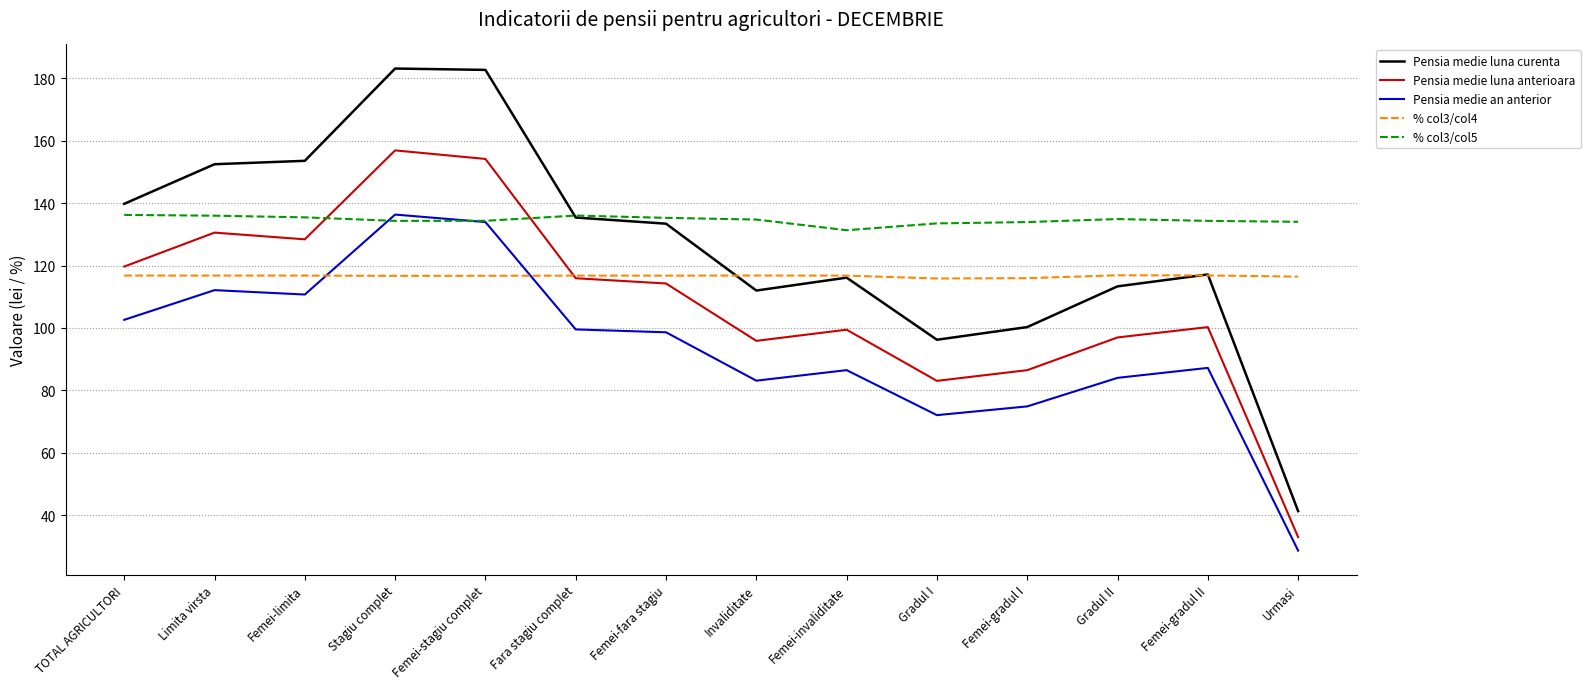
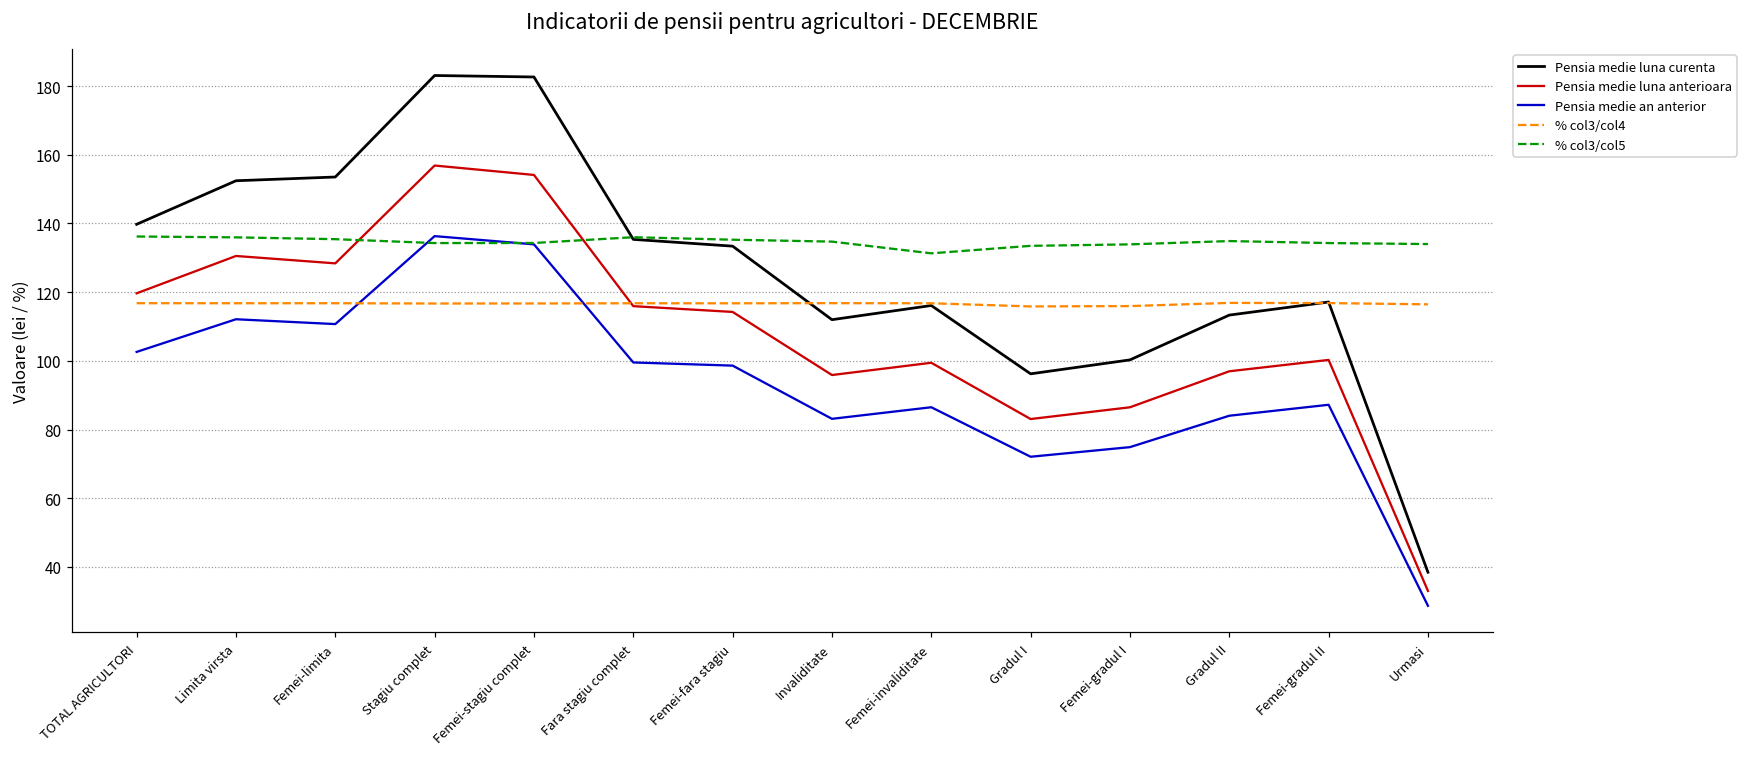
  {
    "Pensia medie luna curenta": {
      "TOTAL AGRICULTORI": 140,
      "Limita virsta": 152,
      "Femei-limita": 154,
      "Stagiu complet": 183,
      "Femei-stagiu complet": 183,
      "Femei-fara stagiu": 133,
      "Invaliditate": 112,
      "Gradul I": 96,
      "Femei-gradul I": 100,
      "Gradul II": 113,
-     "Urmasi": 41
+     "Urmasi": 38
    },
    "Pensia medie luna anterioara": {
      "TOTAL AGRICULTORI": 120,
      "Limita virsta": 131,
      "Femei-limita": 128,
      "Stagiu complet": 157,
      "Femei-stagiu complet": 154,
      "Fara stagiu complet": 116,
      "Femei-fara stagiu": 114,
      "Invaliditate": 96,
      "Femei-invaliditate": 99,
      "Gradul I": 83,
      "Femei-gradul I": 86,
      "Gradul II": 97,
      "Femei-gradul II": 100,
      "Urmasi": 33
    },
    "Pensia medie an anterior": {
      "TOTAL AGRICULTORI": 103,
      "Limita virsta": 112,
      "Femei-limita": 111,
      "Stagiu complet": 136,
      "Fara stagiu complet": 100,
      "Femei-fara stagiu": 99,
      "Invaliditate": 83,
      "Femei-invaliditate": 87,
      "Gradul I": 72,
      "Femei-gradul I": 75,
      "Gradul II": 84,
      "Femei-gradul II": 87,
      "Urmasi": 29
    },
    "% col3/col4": {
      "TOTAL AGRICULTORI": 117,
      "Limita virsta": 117,
      "Femei-limita": 117,
      "Stagiu complet": 117,
      "Femei-stagiu complet": 117,
      "Fara stagiu complet": 117,
      "Femei-fara stagiu": 117,
      "Invaliditate": 117,
      "Gradul I": 116,
      "Femei-gradul I": 116,
      "Gradul II": 117,
      "Urmasi": 116
    },
    "% col3/col5": {
      "TOTAL AGRICULTORI": 136,
      "Limita virsta": 136,
      "Femei-limita": 135,
      "Stagiu complet": 134,
      "Femei-fara stagiu": 135,
      "Invaliditate": 135,
      "Femei-invaliditate": 131,
      "Gradul I": 133,
      "Femei-gradul I": 134,
      "Gradul II": 135,
      "Femei-gradul II": 134,
      "Urmasi": 134
    }
  }
